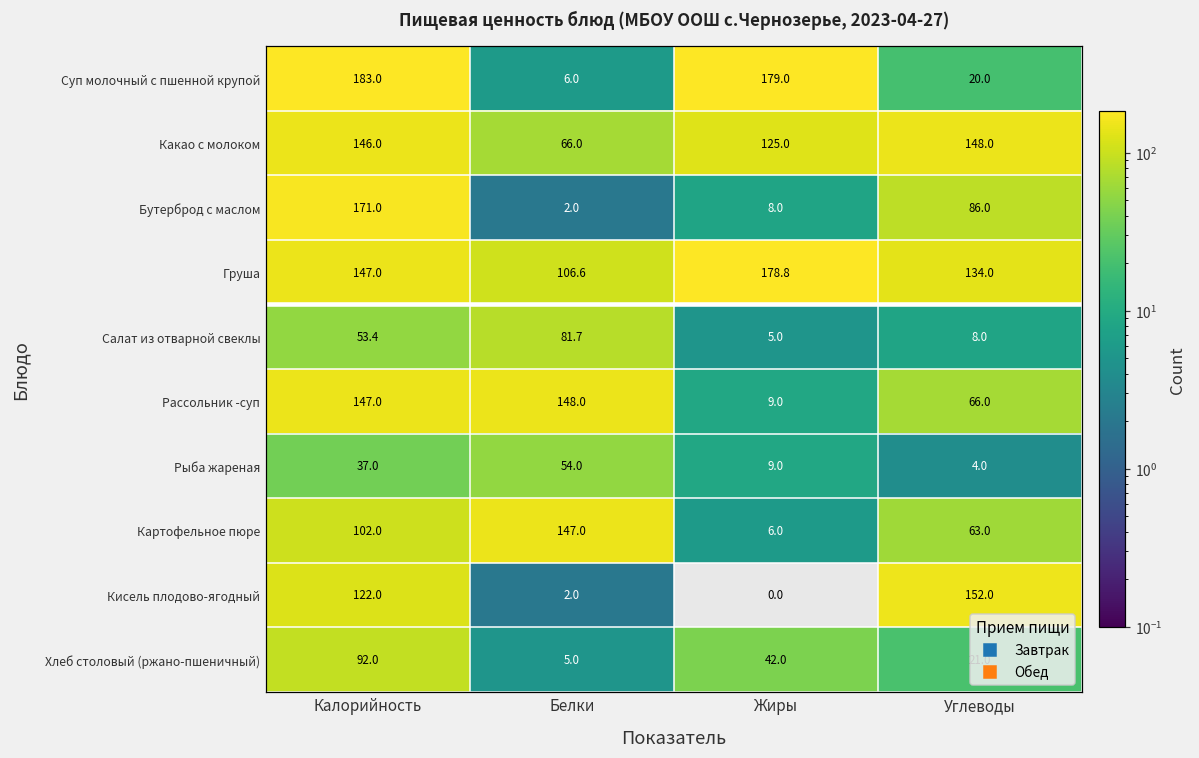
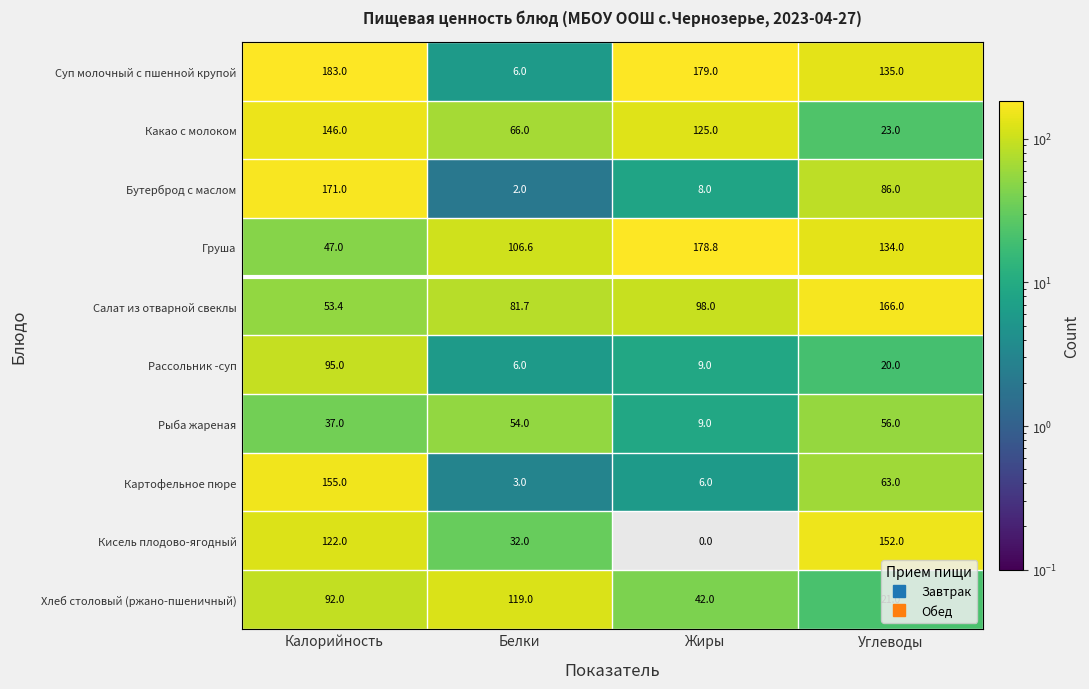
  {
    "Суп молочный с пшенной крупой": {
      "Калорийность": 183.0,
      "Белки": 6.0,
      "Жиры": 179.0,
-     "Углеводы": 20.0
+     "Углеводы": 135.0
    },
    "Какао с молоком": {
      "Калорийность": 146.0,
      "Белки": 66.0,
      "Жиры": 125.0,
-     "Углеводы": 148.0
+     "Углеводы": 23.0
    },
    "Бутерброд с маслом": {
      "Калорийность": 171.0,
      "Белки": 2.0,
      "Жиры": 8.0,
      "Углеводы": 86.0
    },
    "Груша": {
-     "Калорийность": 147.0,
+     "Калорийность": 47.0,
      "Белки": 106.6,
      "Жиры": 178.8,
      "Углеводы": 134.0
    },
    "Салат из отварной свеклы": {
      "Калорийность": 53.4,
      "Белки": 81.7,
-     "Жиры": 5.0,
-     "Углеводы": 8.0
+     "Жиры": 98.0,
+     "Углеводы": 166.0
    },
    "Рассольник -суп": {
-     "Калорийность": 147.0,
-     "Белки": 148.0,
+     "Калорийность": 95.0,
+     "Белки": 6.0,
      "Жиры": 9.0,
-     "Углеводы": 66.0
+     "Углеводы": 20.0
    },
    "Рыба жареная": {
      "Калорийность": 37.0,
      "Белки": 54.0,
      "Жиры": 9.0,
-     "Углеводы": 4.0
+     "Углеводы": 56.0
    },
    "Картофельное пюре": {
-     "Калорийность": 102.0,
-     "Белки": 147.0,
+     "Калорийность": 155.0,
+     "Белки": 3.0,
      "Жиры": 6.0,
      "Углеводы": 63.0
    },
    "Кисель плодово-ягодный": {
      "Калорийность": 122.0,
-     "Белки": 2.0,
+     "Белки": 32.0,
      "Жиры": 0.0,
      "Углеводы": 152.0
    },
    "Хлеб столовый (ржано-пшеничный)": {
      "Калорийность": 92.0,
-     "Белки": 5.0,
+     "Белки": 119.0,
      "Жиры": 42.0
    }
  }
